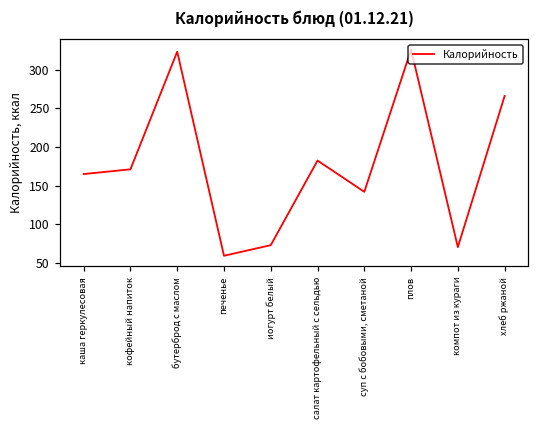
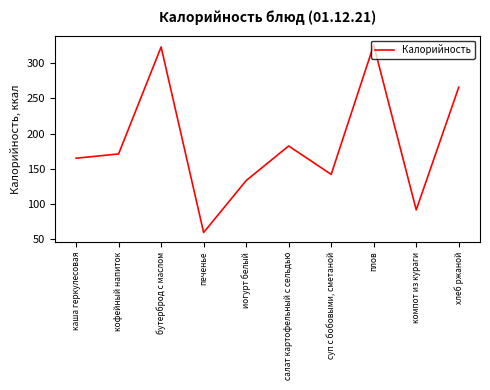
  {
    "каша геркулесовая": 160,
    "кофейный напиток": 170,
    "бутерброд с маслом": 320,
    "печенье": 60,
-   "иогурт белый": 70,
+   "иогурт белый": 130,
    "салат картофельный с сельдью": 180,
    "суп с бобовыми, сметаной": 140,
-   "компот из кураги": 70,
+   "компот из кураги": 90,
    "хлеб ржаной": 270
  }
